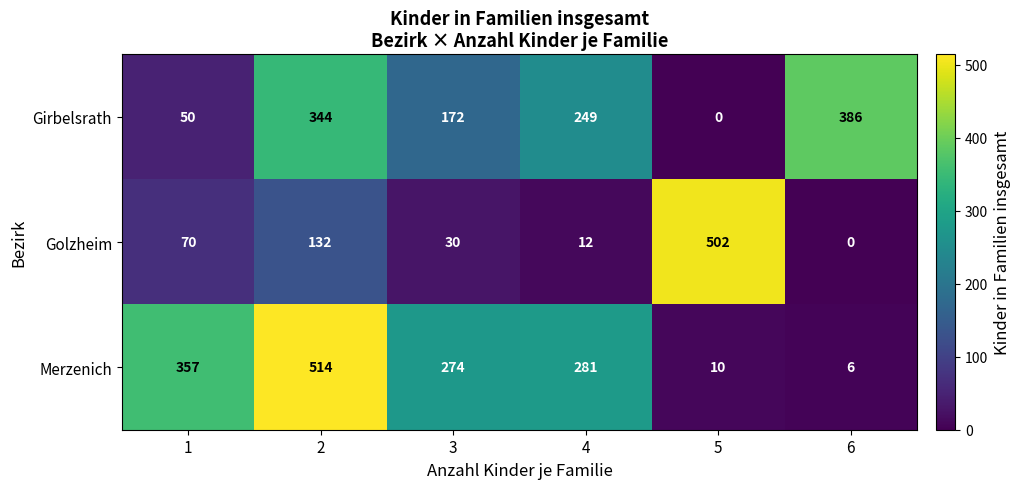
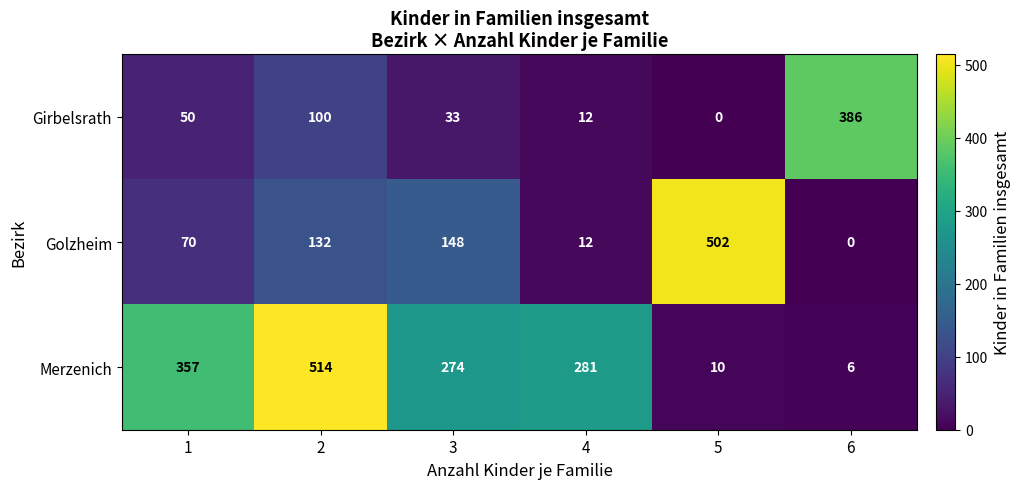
  {
    "Girbelsrath": {
      "1": 50,
-     "2": 344,
-     "3": 172,
-     "4": 249,
+     "2": 100,
+     "3": 33,
+     "4": 12,
      "5": 0,
      "6": 386
    },
    "Golzheim": {
      "1": 70,
      "2": 132,
-     "3": 30,
+     "3": 148,
      "4": 12,
      "5": 502,
      "6": 0
    },
    "Merzenich": {
      "1": 357,
      "2": 514,
      "3": 274,
      "4": 281,
      "5": 10,
      "6": 6
    }
  }
